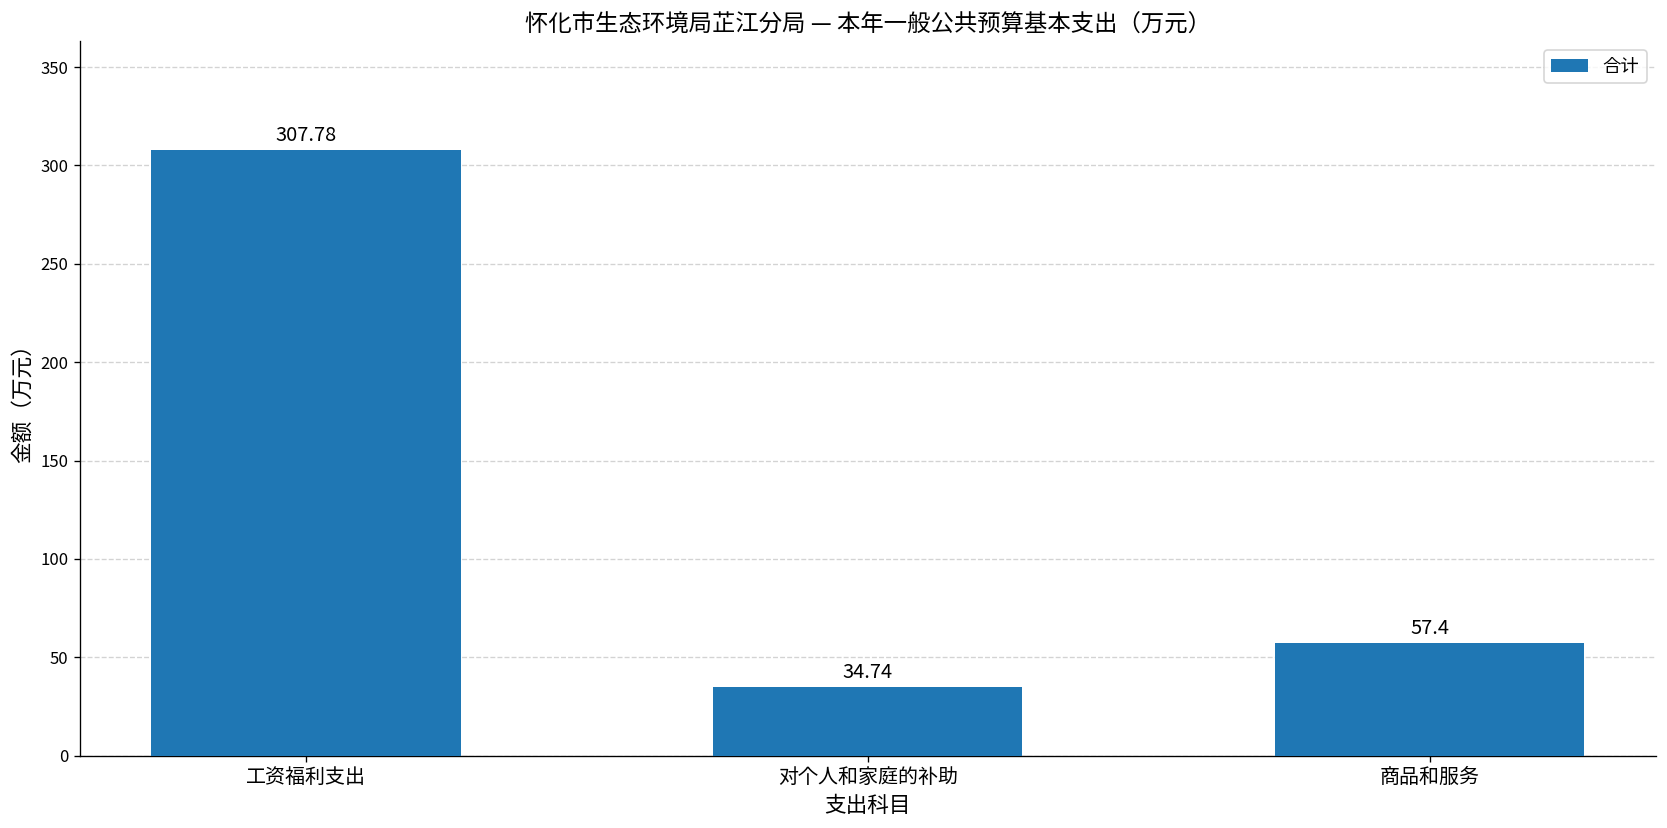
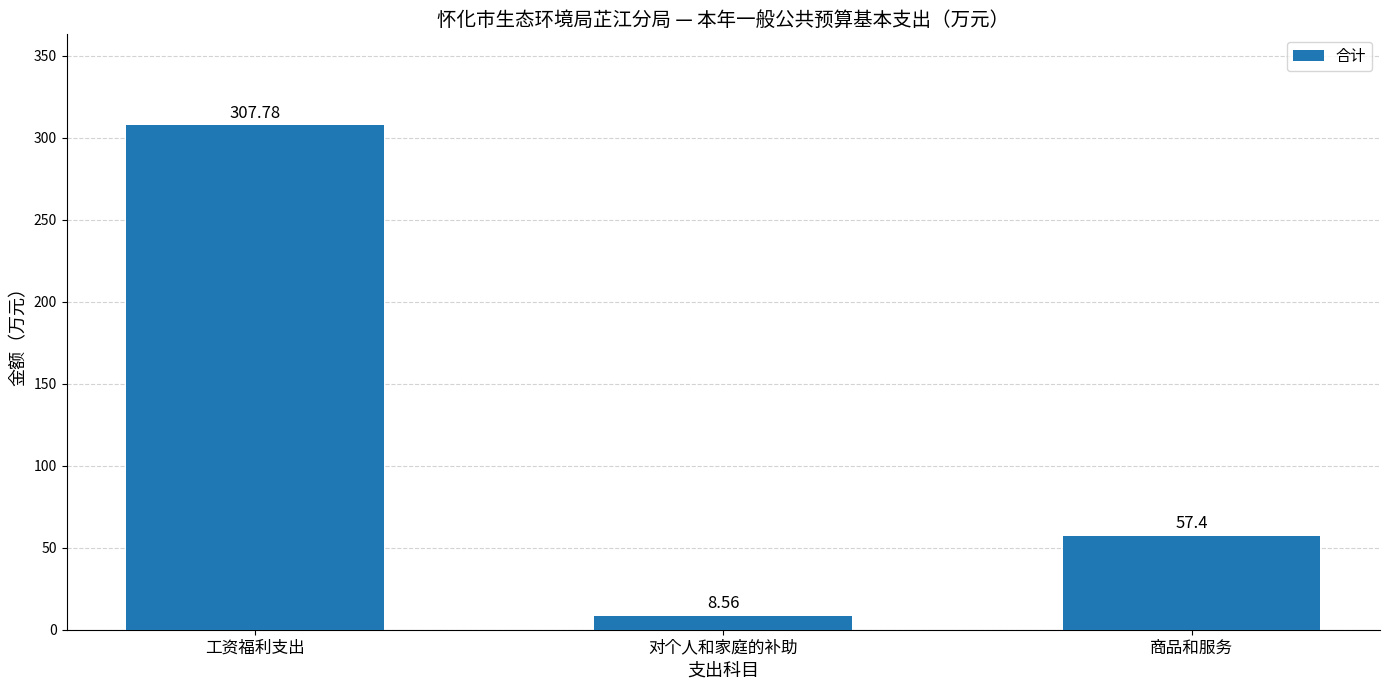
  {
    "工资福利支出": 307.78,
-   "对个人和家庭的补助": 34.74,
+   "对个人和家庭的补助": 8.56,
    "商品和服务": 57.4
  }
